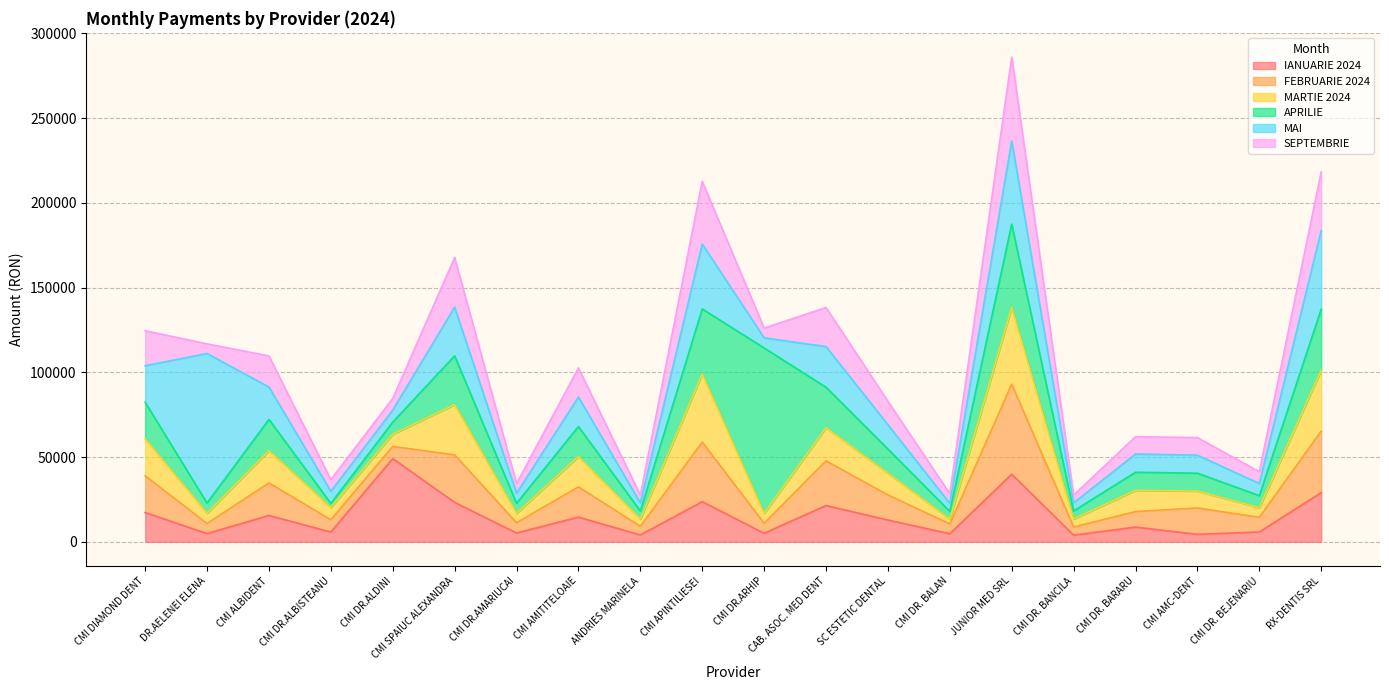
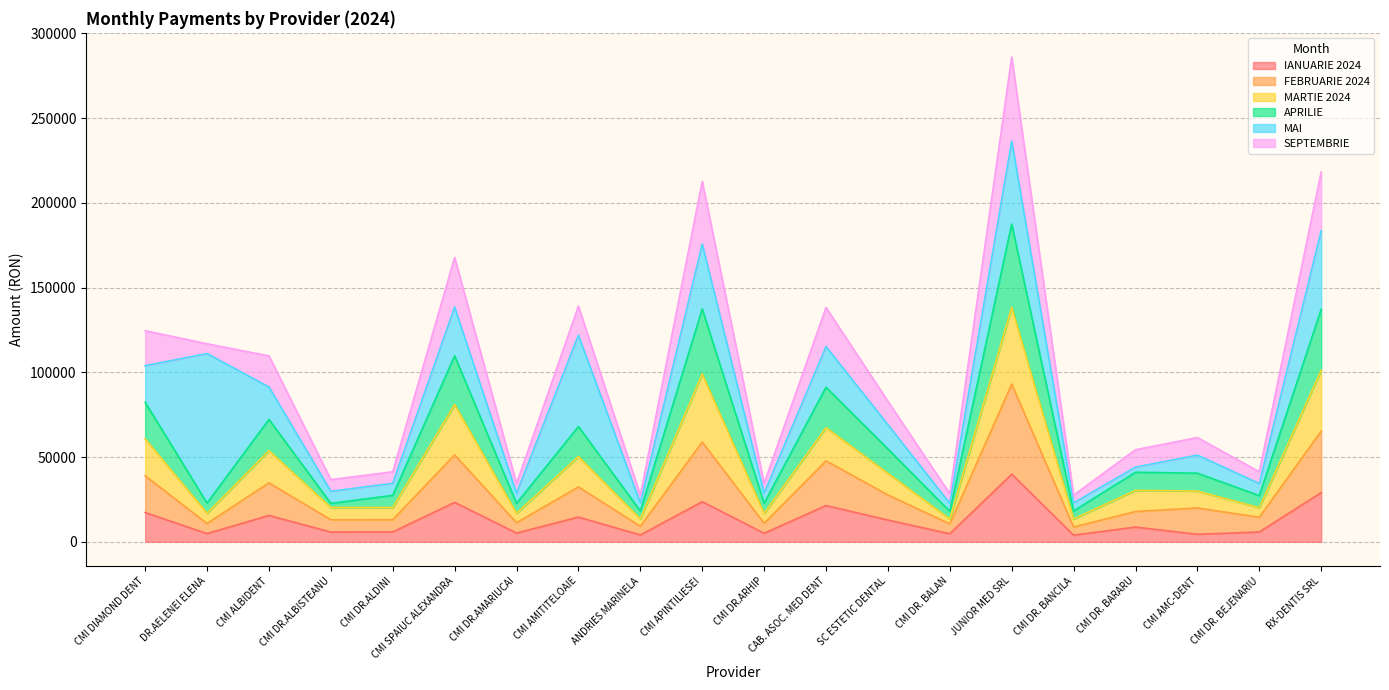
  {
    "IANUARIE 2024": {
      "CMI DIAMOND DENT": 17000,
      "DR.AELENEI ELENA": 5000,
      "CMI ALBIDENT": 16000,
      "CMI DR.ALBISTEANU": 6000,
-     "CMI DR.ALDINI": 49000,
+     "CMI DR.ALDINI": 6000,
      "CMI SPAIUC ALEXANDRA": 23000,
      "CMI DR.AMARIUCAI": 5000,
      "CMI AMITITELOAIE": 15000,
      "ANDRIES MARINELA": 4000,
      "CMI APINTILIESEI": 24000,
      "CMI DR.ARHIP": 5000,
      "CAB. ASOC. MED DENT": 21000,
      "SC ESTETIC DENTAL": 13000,
      "CMI DR. BALAN": 5000,
      "JUNIOR MED SRL": 40000,
      "CMI DR. BANCILA": 4000,
      "CMI DR. BARARU": 9000,
      "CMI AMC-DENT": 4000,
      "CMI DR. BEJENARIU": 6000,
      "RX-DENTIS SRL": 29000
    },
    "APRILIE": {
      "CMI DIAMOND DENT": 22000,
      "DR.AELENEI ELENA": 6000,
      "CMI ALBIDENT": 18000,
      "CMI DR.ALBISTEANU": 2000,
      "CMI DR.ALDINI": 7000,
      "CMI SPAIUC ALEXANDRA": 29000,
      "CMI DR.AMARIUCAI": 6000,
      "CMI AMITITELOAIE": 18000,
      "ANDRIES MARINELA": 5000,
      "CMI APINTILIESEI": 38000,
-     "CMI DR.ARHIP": 98000,
+     "CMI DR.ARHIP": 6000,
      "CAB. ASOC. MED DENT": 24000,
      "SC ESTETIC DENTAL": 14000,
      "CMI DR. BALAN": 5000,
      "JUNIOR MED SRL": 49000,
      "CMI DR. BANCILA": 5000,
      "CMI DR. BARARU": 11000,
      "CMI AMC-DENT": 11000,
      "CMI DR. BEJENARIU": 7000,
      "RX-DENTIS SRL": 36000
    },
    "MAI": {
      "CMI DIAMOND DENT": 22000,
      "DR.AELENEI ELENA": 88000,
      "CMI ALBIDENT": 19000,
      "CMI DR.ALBISTEANU": 7000,
      "CMI DR.ALDINI": 7000,
      "CMI SPAIUC ALEXANDRA": 29000,
      "CMI DR.AMARIUCAI": 6000,
-     "CMI AMITITELOAIE": 17000,
+     "CMI AMITITELOAIE": 54000,
      "ANDRIES MARINELA": 5000,
      "CMI APINTILIESEI": 38000,
      "CMI DR.ARHIP": 6000,
      "CAB. ASOC. MED DENT": 24000,
      "SC ESTETIC DENTAL": 14000,
      "CMI DR. BALAN": 5000,
      "JUNIOR MED SRL": 49000,
      "CMI DR. BANCILA": 5000,
-     "CMI DR. BARARU": 11000,
+     "CMI DR. BARARU": 3000,
      "CMI AMC-DENT": 11000,
      "CMI DR. BEJENARIU": 7000,
      "RX-DENTIS SRL": 46000
    },
    "SEPTEMBRIE": {
      "CMI DIAMOND DENT": 21000,
      "DR.AELENEI ELENA": 6000,
      "CMI ALBIDENT": 18000,
      "CMI DR.ALBISTEANU": 7000,
      "CMI DR.ALDINI": 7000,
      "CMI SPAIUC ALEXANDRA": 29000,
      "CMI DR.AMARIUCAI": 6000,
      "CMI AMITITELOAIE": 17000,
      "ANDRIES MARINELA": 5000,
      "CMI APINTILIESEI": 37000,
      "CMI DR.ARHIP": 6000,
      "CAB. ASOC. MED DENT": 23000,
      "SC ESTETIC DENTAL": 14000,
      "CMI DR. BALAN": 6000,
      "JUNIOR MED SRL": 50000,
      "CMI DR. BANCILA": 5000,
      "CMI DR. BARARU": 10000,
      "CMI AMC-DENT": 10000,
      "CMI DR. BEJENARIU": 7000,
      "RX-DENTIS SRL": 35000
    }
  }
